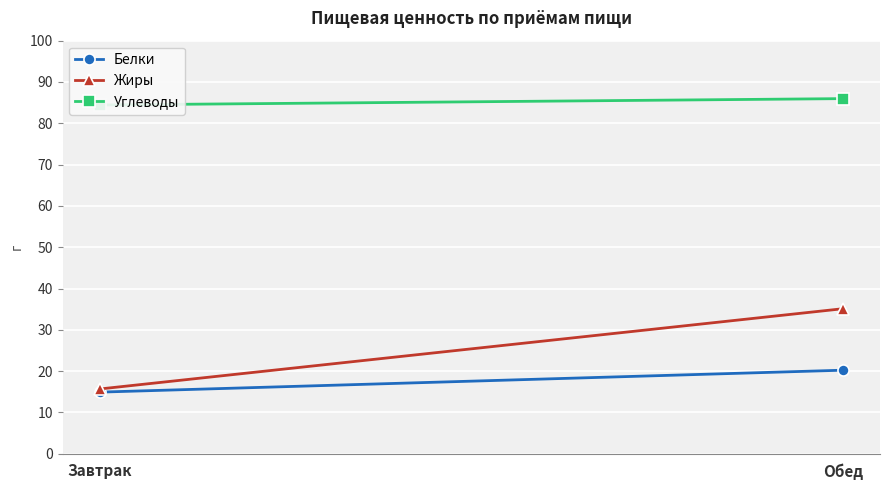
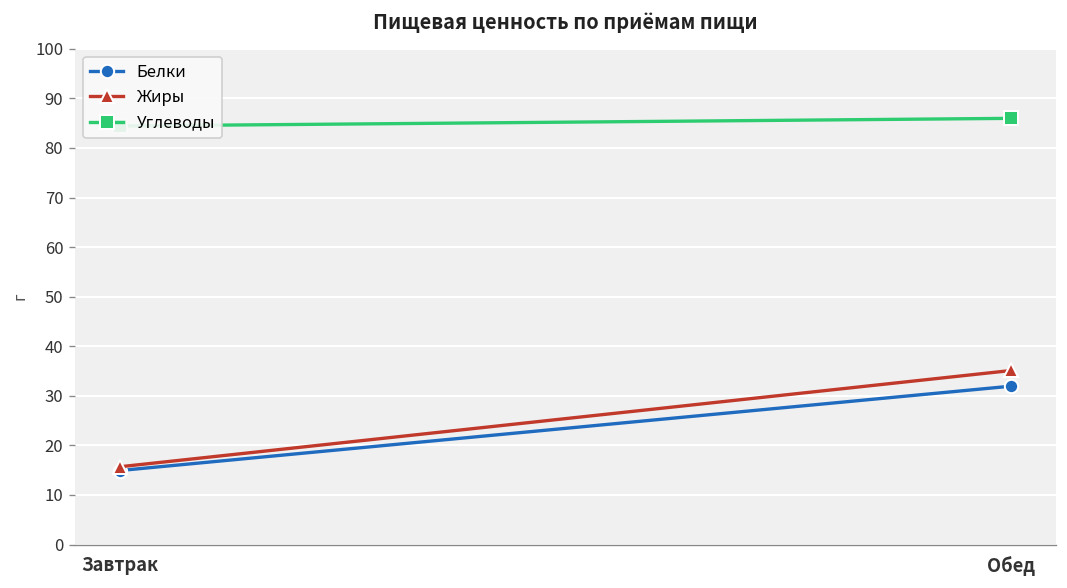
  {
    "Белки": {
      "Завтрак": 15,
-     "Обед": 20
+     "Обед": 32
    },
    "Жиры": {
      "Завтрак": 16,
      "Обед": 35
    },
    "Углеводы": {
      "Обед": 86
    }
  }
